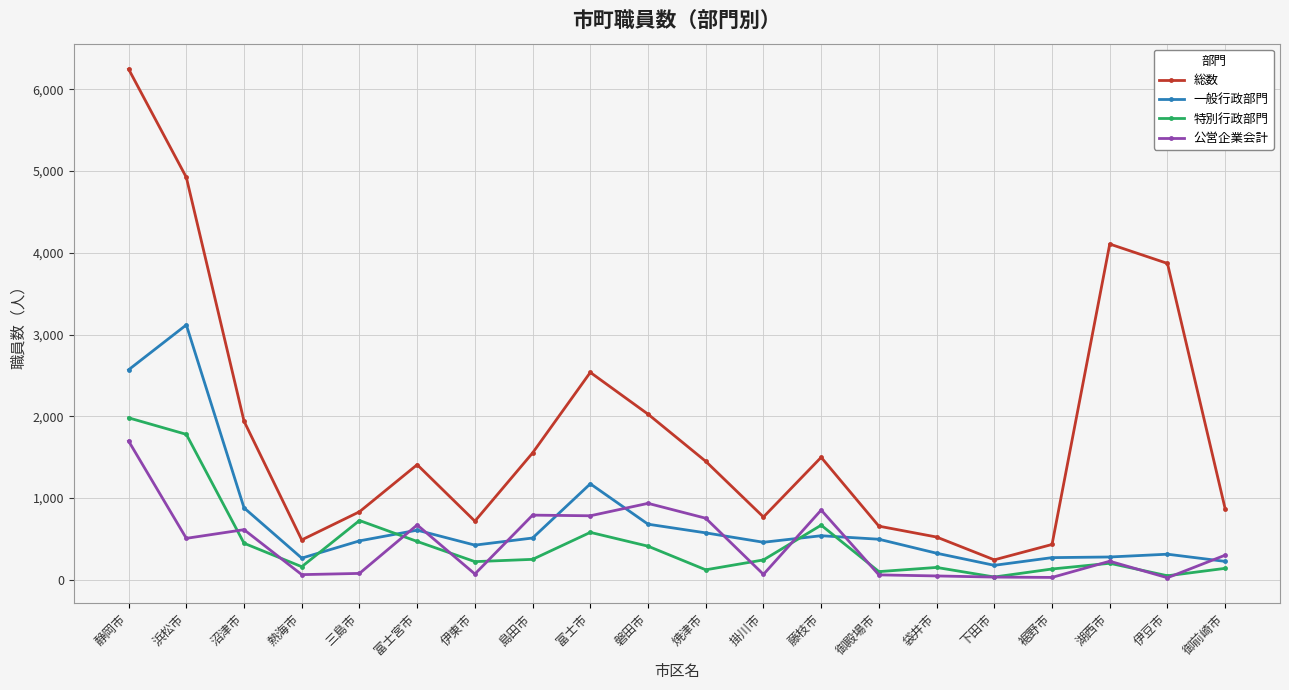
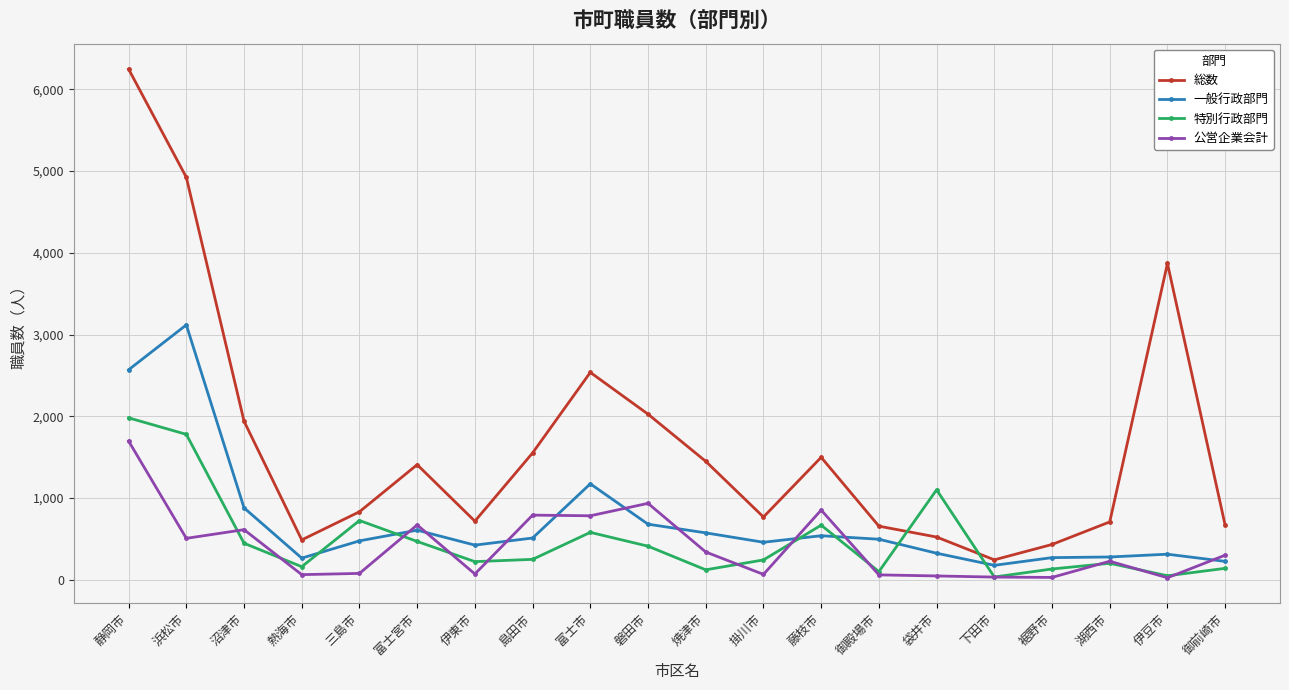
  {
    "総数": {
      "静岡市": "6,200",
      "浜松市": "4,900",
      "沼津市": "1,900",
      "熱海市": "500",
      "三島市": "800",
      "富士宮市": "1,400",
      "伊東市": "700",
      "島田市": "1,600",
      "富士市": "2,500",
      "磐田市": "2,000",
      "焼津市": "1,400",
      "掛川市": "800",
      "藤枝市": "1,500",
      "御殿場市": "700",
      "袋井市": "500",
      "下田市": "200",
      "裾野市": "400",
-     "湖西市": "4,100",
+     "湖西市": "700",
      "伊豆市": "3,900",
-     "御前崎市": "900"
+     "御前崎市": "700"
    },
    "一般行政部門": {
      "静岡市": "2,600",
      "浜松市": "3,100",
      "沼津市": "900",
      "熱海市": "300",
      "三島市": "500",
      "富士宮市": "600",
      "伊東市": "400",
      "島田市": "500",
      "富士市": "1,200",
      "磐田市": "700",
      "焼津市": "600",
      "掛川市": "500",
      "藤枝市": "500",
      "御殿場市": "500",
      "袋井市": "300",
      "下田市": "200",
      "裾野市": "300",
      "湖西市": "300",
      "伊豆市": "300",
      "御前崎市": "200"
    },
    "特別行政部門": {
      "静岡市": "2,000",
      "浜松市": "1,800",
      "沼津市": "400",
      "熱海市": "200",
      "三島市": "700",
      "富士宮市": "500",
      "伊東市": "200",
      "島田市": "300",
      "富士市": "600",
      "磐田市": "400",
      "焼津市": "100",
      "掛川市": "200",
      "藤枝市": "700",
      "御殿場市": "100",
-     "袋井市": "200",
+     "袋井市": "1,100",
      "裾野市": "100",
      "御前崎市": "100"
    },
    "公営企業会計": {
      "静岡市": "1,700",
      "浜松市": "500",
      "沼津市": "600",
      "熱海市": "100",
      "三島市": "100",
      "富士宮市": "700",
      "伊東市": "100",
      "島田市": "800",
      "富士市": "800",
      "磐田市": "900",
-     "焼津市": "800",
+     "焼津市": "300",
      "掛川市": "100",
      "藤枝市": "900",
      "御殿場市": "100",
      "袋井市": "0",
      "裾野市": "0",
      "御前崎市": "300"
    }
  }
